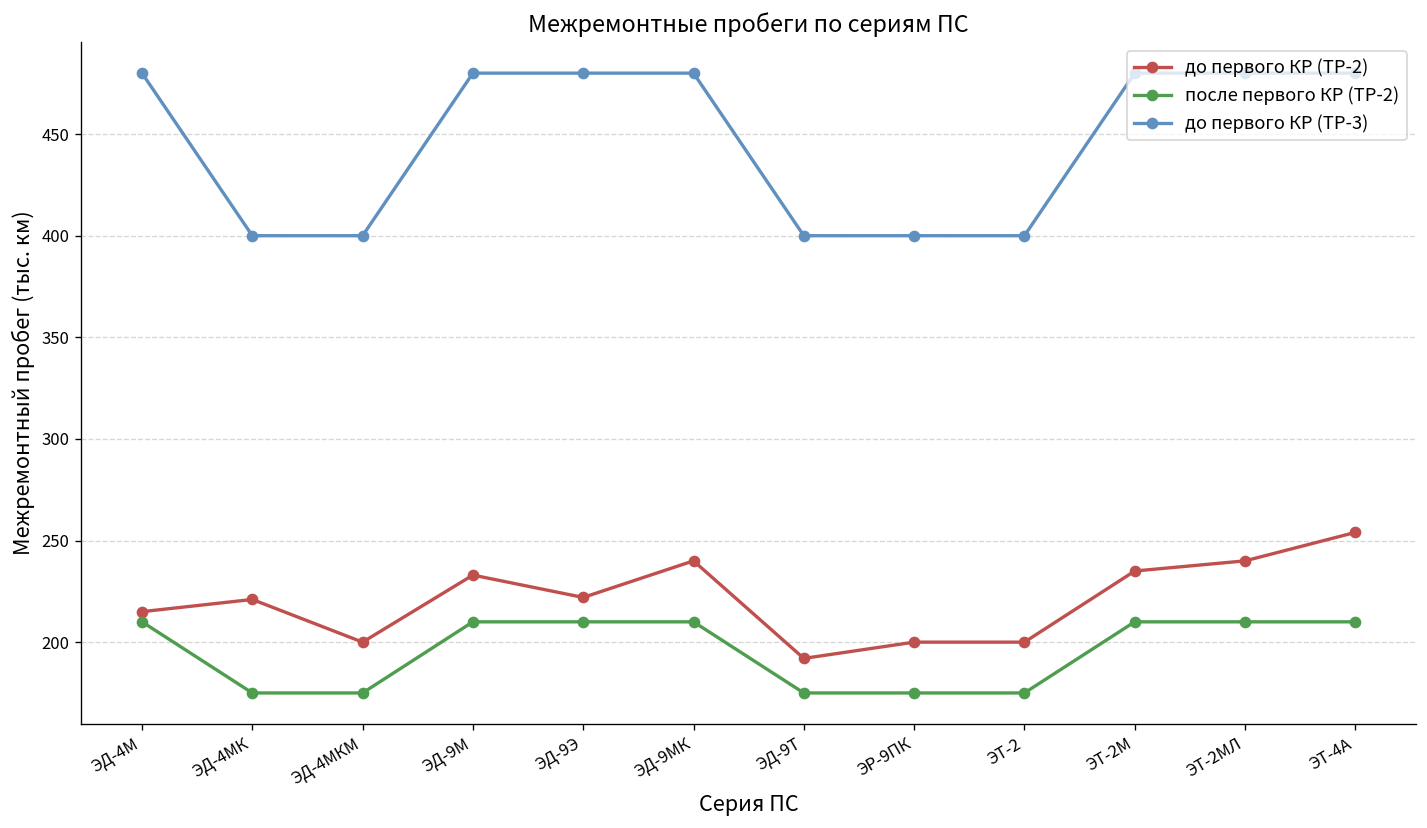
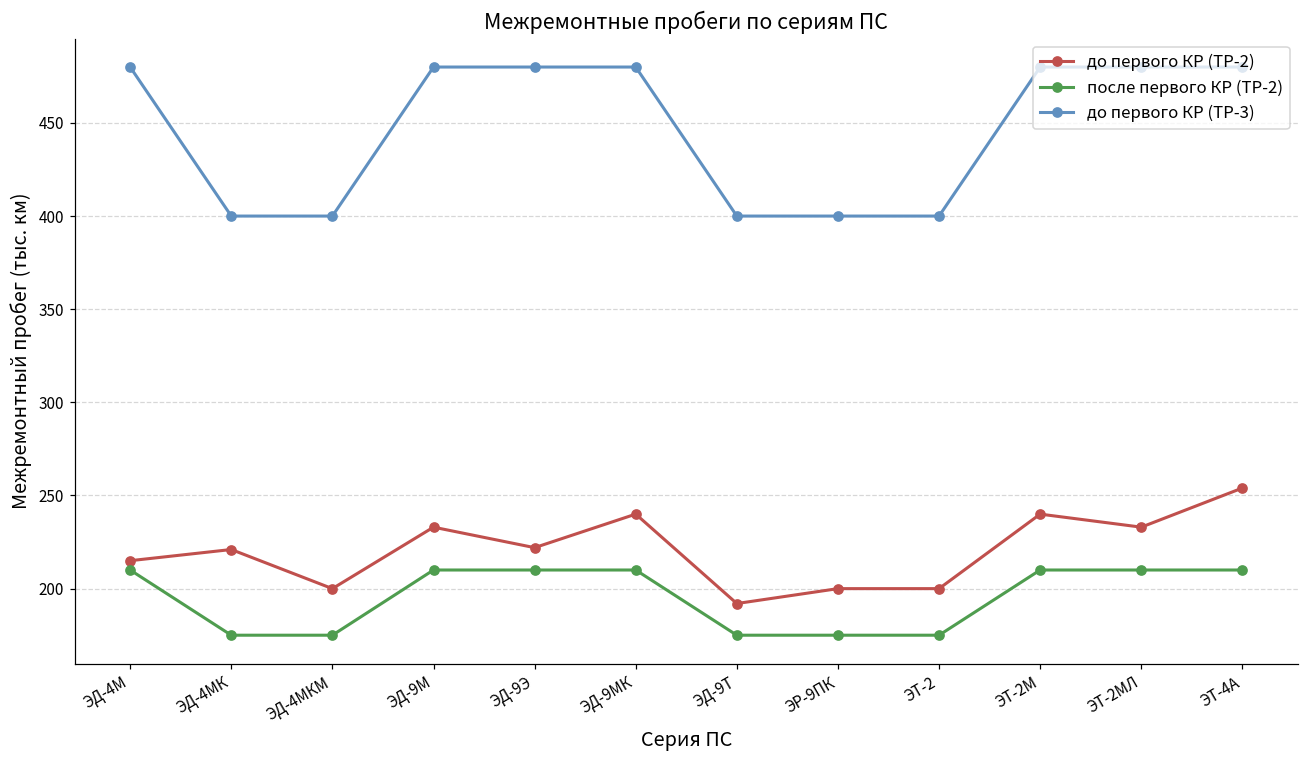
  {
    "до первого КР (ТР-2)": {
      "ЭД-4М": 215,
      "ЭД-4МК": 221,
      "ЭД-4МКМ": 200,
      "ЭД-9М": 233,
      "ЭД-9Э": 222,
      "ЭД-9МК": 240,
      "ЭД-9Т": 192,
      "ЭР-9ПК": 200,
      "ЭТ-2": 200,
-     "ЭТ-2М": 235,
-     "ЭТ-2МЛ": 240,
+     "ЭТ-2М": 240,
+     "ЭТ-2МЛ": 233,
      "ЭТ-4А": 254
    },
    "после первого КР (ТР-2)": {
      "ЭД-4М": 210,
      "ЭД-4МК": 175,
      "ЭД-4МКМ": 175,
      "ЭД-9М": 210,
      "ЭД-9Э": 210,
      "ЭД-9МК": 210,
      "ЭД-9Т": 175,
      "ЭР-9ПК": 175,
      "ЭТ-2": 175,
      "ЭТ-2М": 210,
      "ЭТ-2МЛ": 210,
      "ЭТ-4А": 210
    },
    "до первого КР (ТР-3)": {
      "ЭД-4М": 480,
      "ЭД-4МК": 400,
      "ЭД-4МКМ": 400,
      "ЭД-9М": 480,
      "ЭД-9Э": 480,
      "ЭД-9МК": 480,
      "ЭД-9Т": 400,
      "ЭР-9ПК": 400,
      "ЭТ-2": 400
    }
  }
